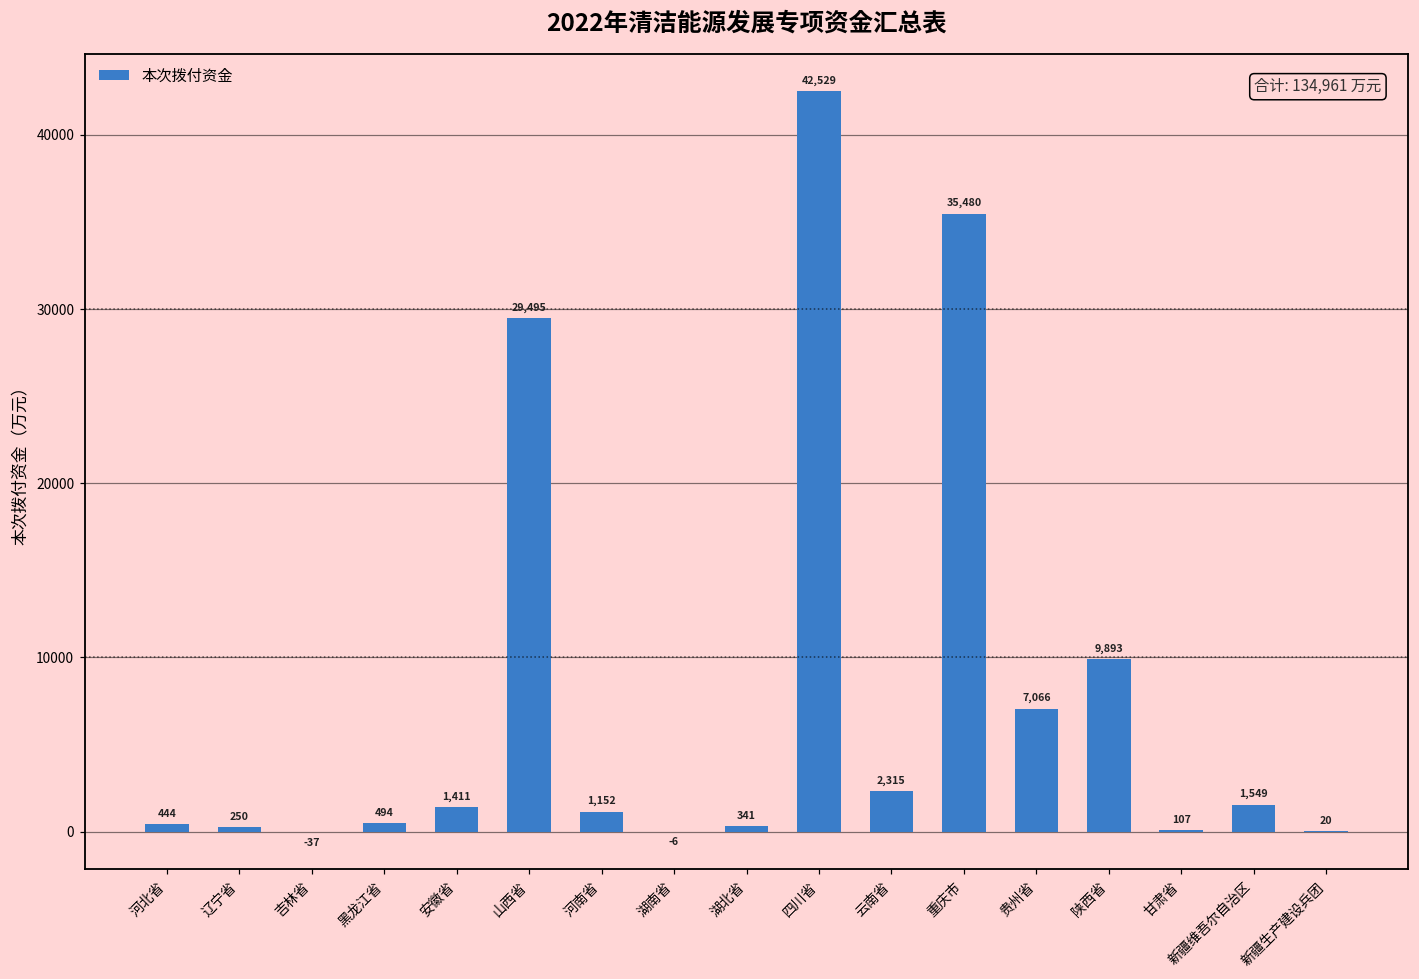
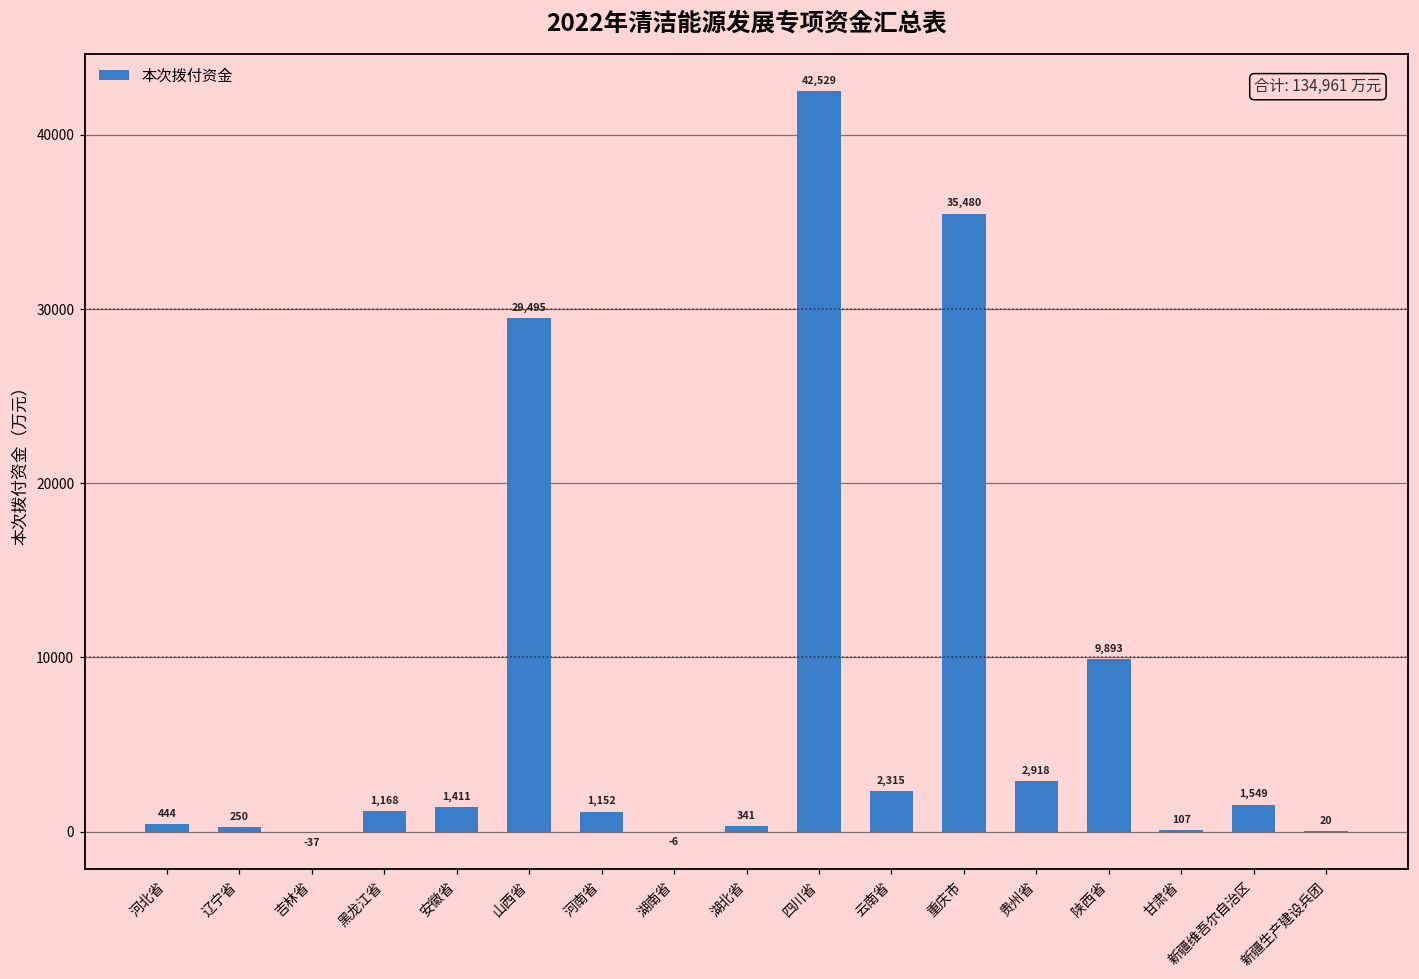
  {
    "河北省": "444",
    "辽宁省": "250",
    "吉林省": "-37",
-   "黑龙江省": "494",
+   "黑龙江省": "1,168",
    "安徽省": "1,411",
    "山西省": "29,495",
    "河南省": "1,152",
    "湖南省": "-6",
    "湖北省": "341",
    "四川省": "42,529",
    "云南省": "2,315",
    "重庆市": "35,480",
-   "贵州省": "7,066",
+   "贵州省": "2,918",
    "陕西省": "9,893",
    "甘肃省": "107",
    "新疆维吾尔自治区": "1,549",
    "新疆生产建设兵团": "20"
  }
